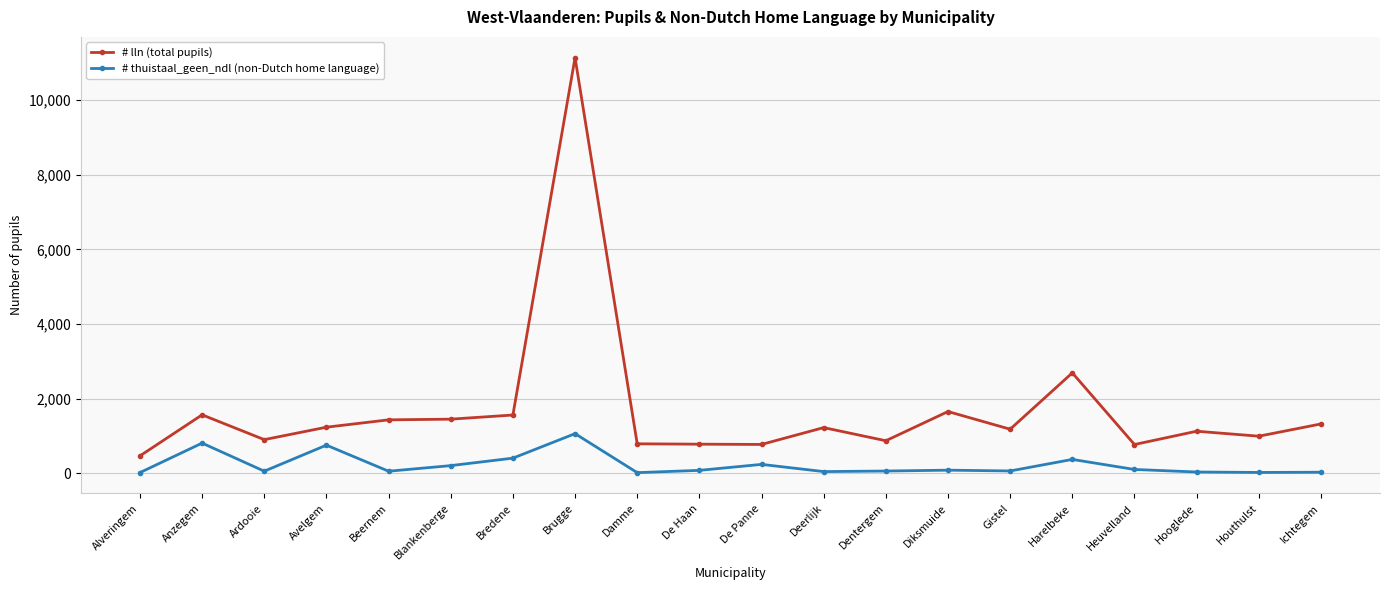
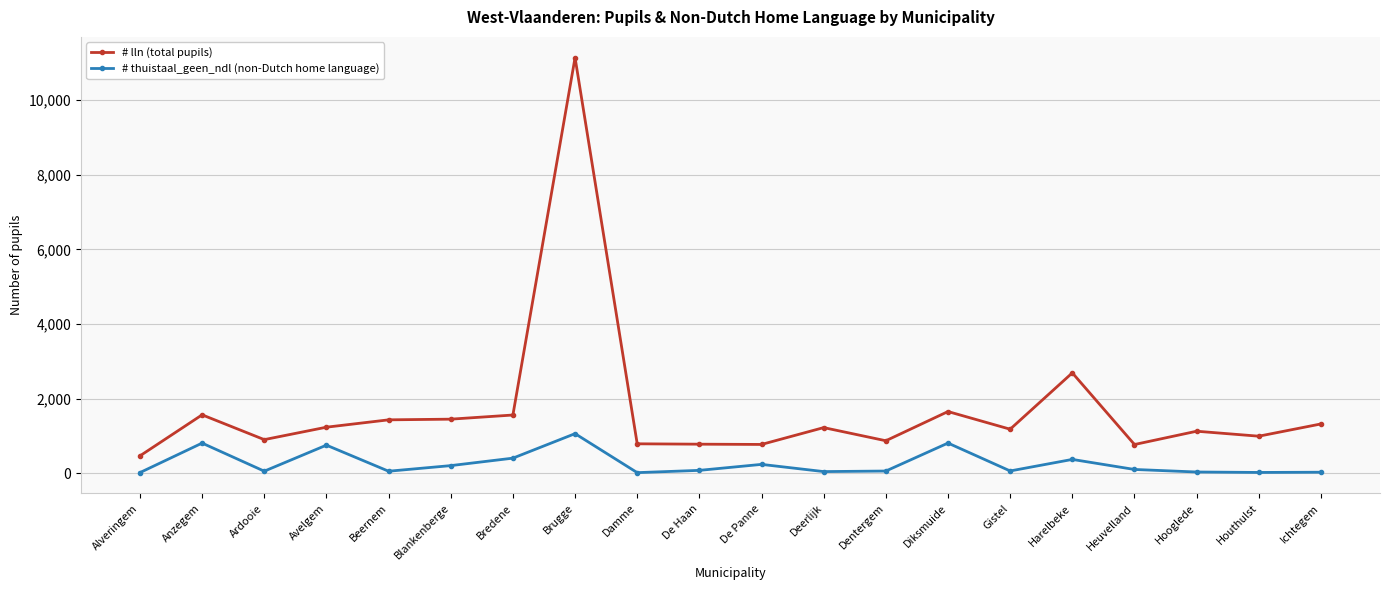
  {
    "# lln (total pupils)": {
      "Alveringem": "500",
      "Anzegem": "1,600",
      "Ardooie": "900",
      "Avelgem": "1,200",
      "Beernem": "1,400",
      "Blankenberge": "1,500",
      "Bredene": "1,600",
      "Brugge": "11,100",
      "Damme": "800",
      "De Haan": "800",
      "De Panne": "800",
      "Deerlijk": "1,200",
      "Dentergem": "900",
      "Diksmuide": "1,700",
      "Gistel": "1,200",
      "Harelbeke": "2,700",
      "Heuvelland": "800",
      "Hooglede": "1,100",
      "Houthulst": "1,000",
      "Ichtegem": "1,300"
    },
    "# thuistaal_geen_ndl (non-Dutch home language)": {
      "Alveringem": "0",
      "Anzegem": "800",
      "Ardooie": "100",
      "Avelgem": "800",
      "Beernem": "100",
      "Blankenberge": "200",
      "Bredene": "400",
      "Brugge": "1,100",
      "Damme": "0",
      "De Haan": "100",
      "De Panne": "200",
      "Deerlijk": "0",
      "Dentergem": "100",
-     "Diksmuide": "100",
+     "Diksmuide": "800",
      "Gistel": "100",
      "Harelbeke": "400",
      "Heuvelland": "100",
      "Hooglede": "0",
      "Houthulst": "0",
      "Ichtegem": "0"
    }
  }
